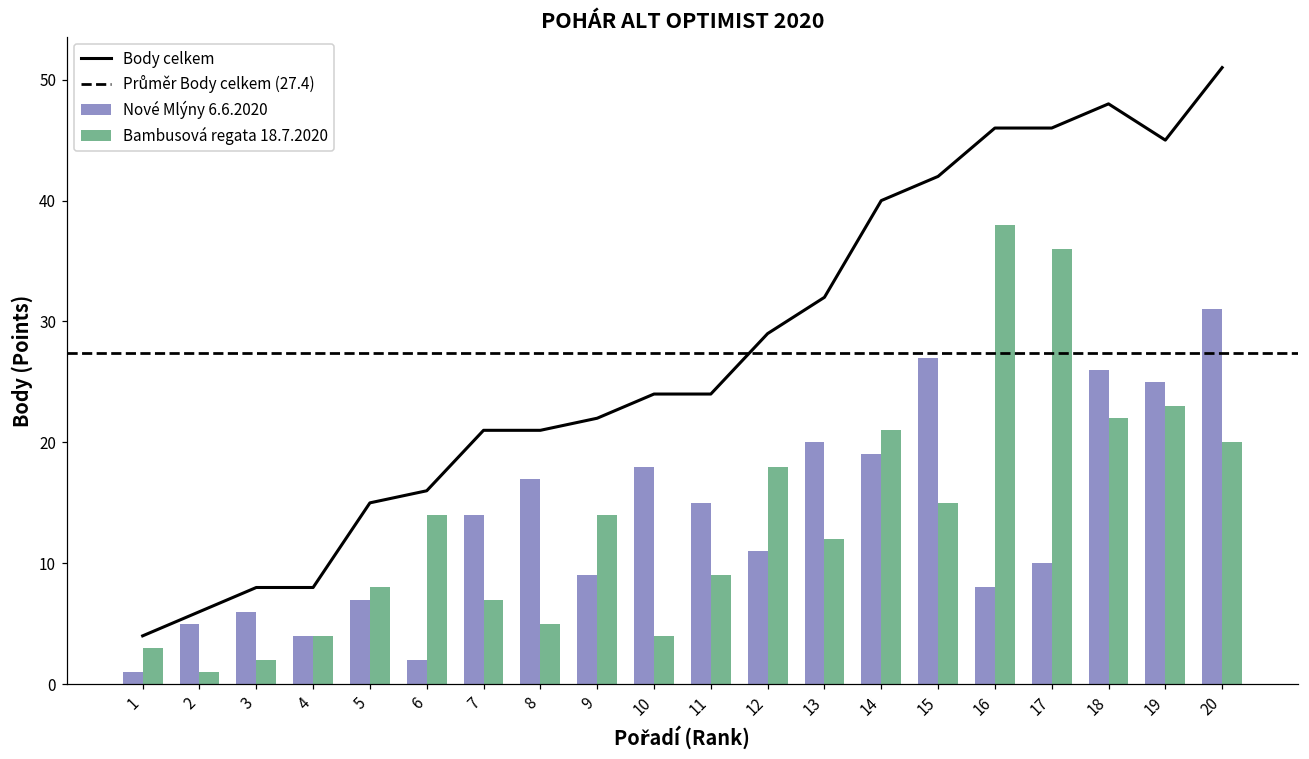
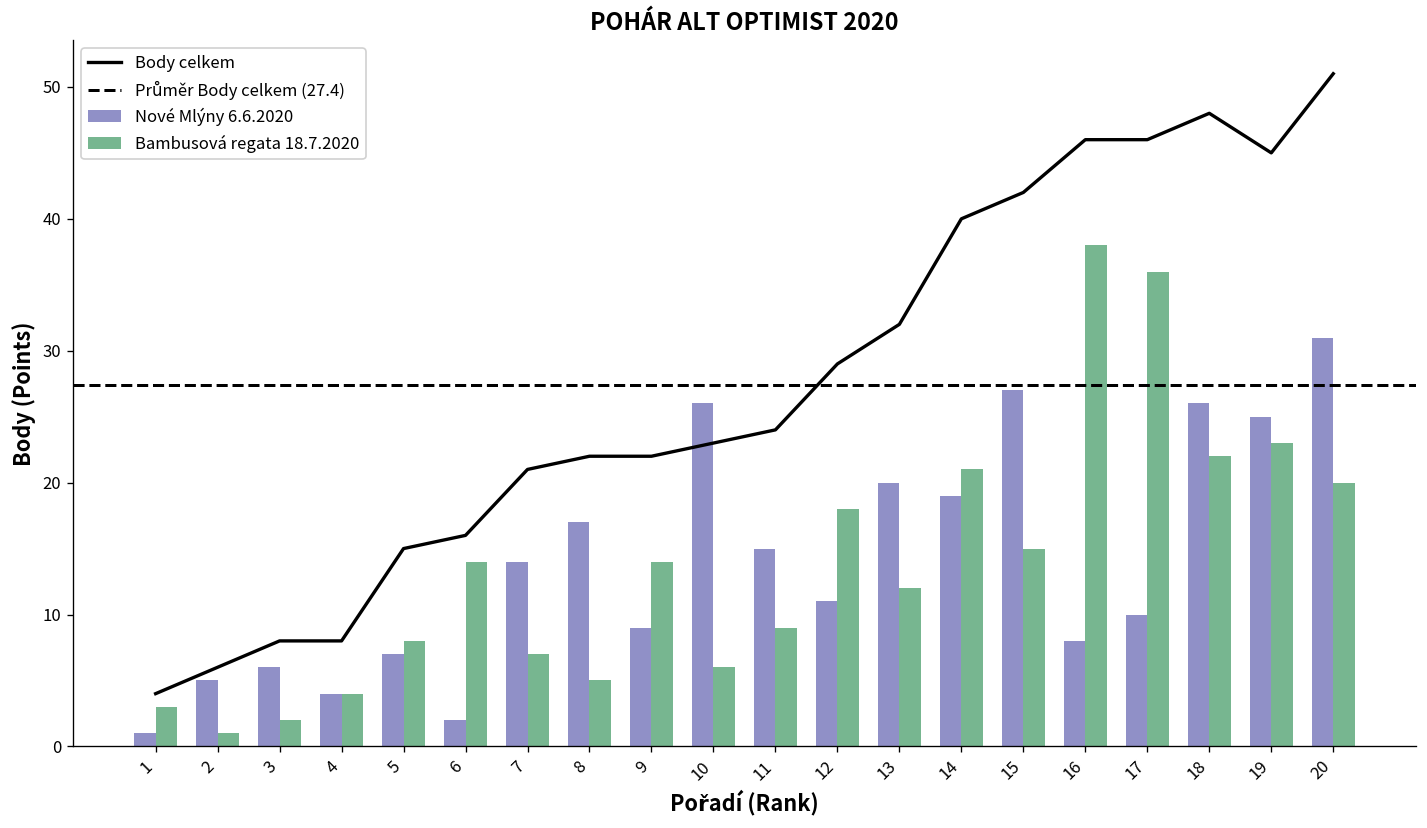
  {
    "Nové Mlýny 6.6.2020": {
      "1": 1,
      "2": 5,
      "3": 6,
      "4": 4,
      "5": 7,
      "6": 2,
      "7": 14,
      "8": 17,
      "9": 9,
-     "10": 18,
+     "10": 26,
      "11": 15,
      "12": 11,
      "13": 20,
      "14": 19,
      "15": 27,
      "16": 8,
      "17": 10,
      "18": 26,
      "19": 25,
      "20": 31
    },
    "Body celkem": {
      "1": 4,
      "2": 6,
      "3": 8,
      "4": 8,
      "5": 15,
      "6": 16,
      "7": 21,
-     "8": 21,
+     "8": 22,
      "9": 22,
-     "10": 24,
+     "10": 23,
      "11": 24,
      "12": 29,
      "13": 32,
      "14": 40,
      "15": 42,
      "16": 46,
      "17": 46,
      "18": 48,
      "19": 45,
      "20": 51
    },
    "Bambusová regata 18.7.2020": {
      "1": 3,
      "2": 1,
      "3": 2,
      "4": 4,
      "5": 8,
      "6": 14,
      "7": 7,
      "8": 5,
      "9": 14,
-     "10": 4,
+     "10": 6,
      "11": 9,
      "12": 18,
      "13": 12,
      "14": 21,
      "15": 15,
      "16": 38,
      "17": 36,
      "18": 22,
      "19": 23,
      "20": 20
    }
  }
